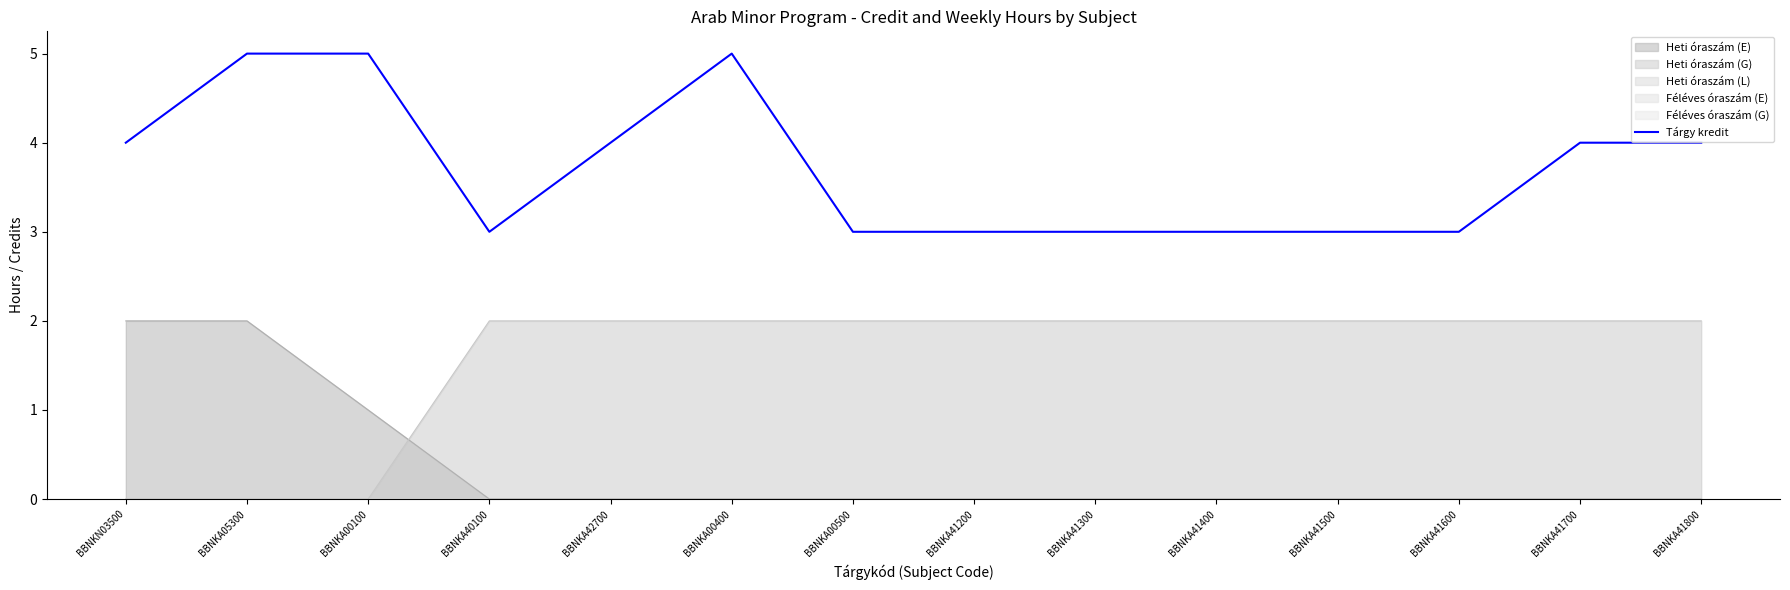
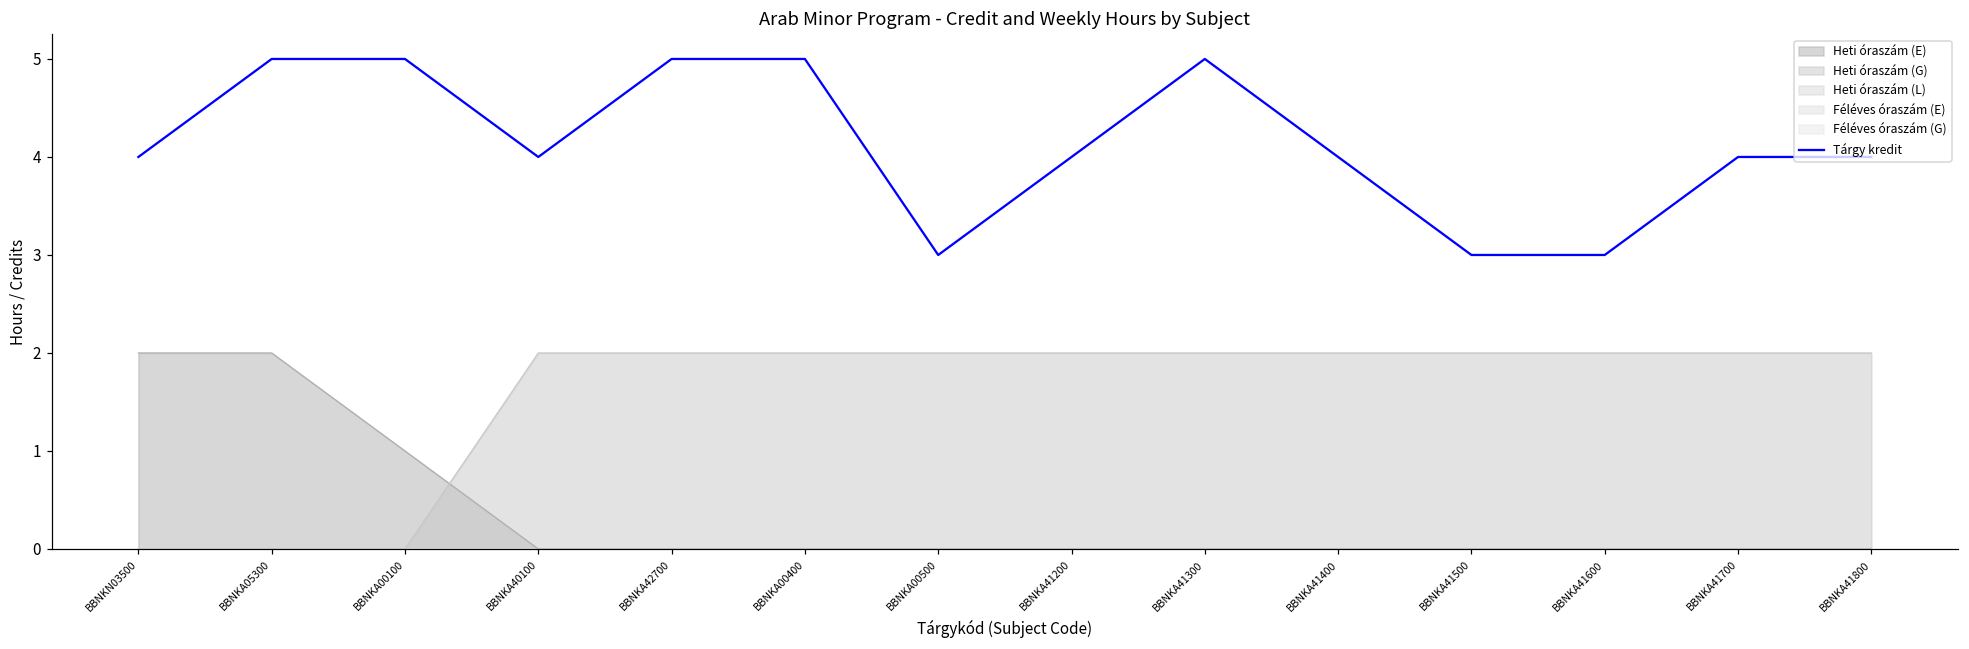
  {
    "Tárgy kredit": {
      "BBNKN03500": 4,
      "BBNKA05300": 5,
      "BBNKA00100": 5,
-     "BBNKA40100": 3,
-     "BBNKA42700": 4,
+     "BBNKA40100": 4,
+     "BBNKA42700": 5,
      "BBNKA00400": 5,
      "BBNKA00500": 3,
-     "BBNKA41200": 3,
-     "BBNKA41300": 3,
-     "BBNKA41400": 3,
+     "BBNKA41200": 4,
+     "BBNKA41300": 5,
+     "BBNKA41400": 4,
      "BBNKA41500": 3,
      "BBNKA41600": 3,
      "BBNKA41700": 4,
      "BBNKA41800": 4
    }
  }
